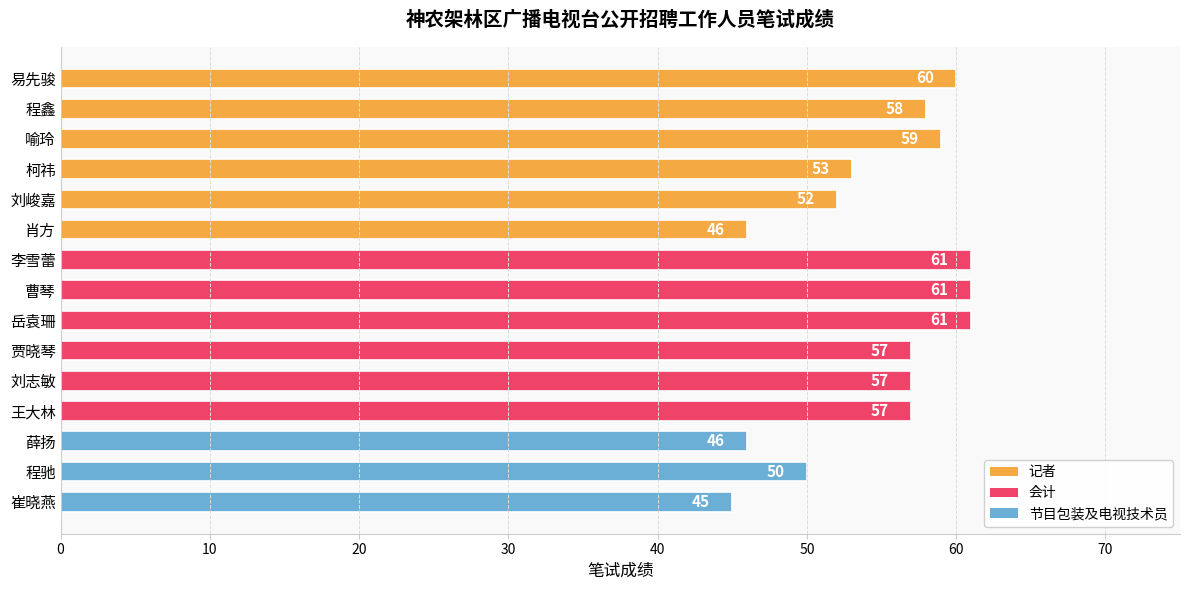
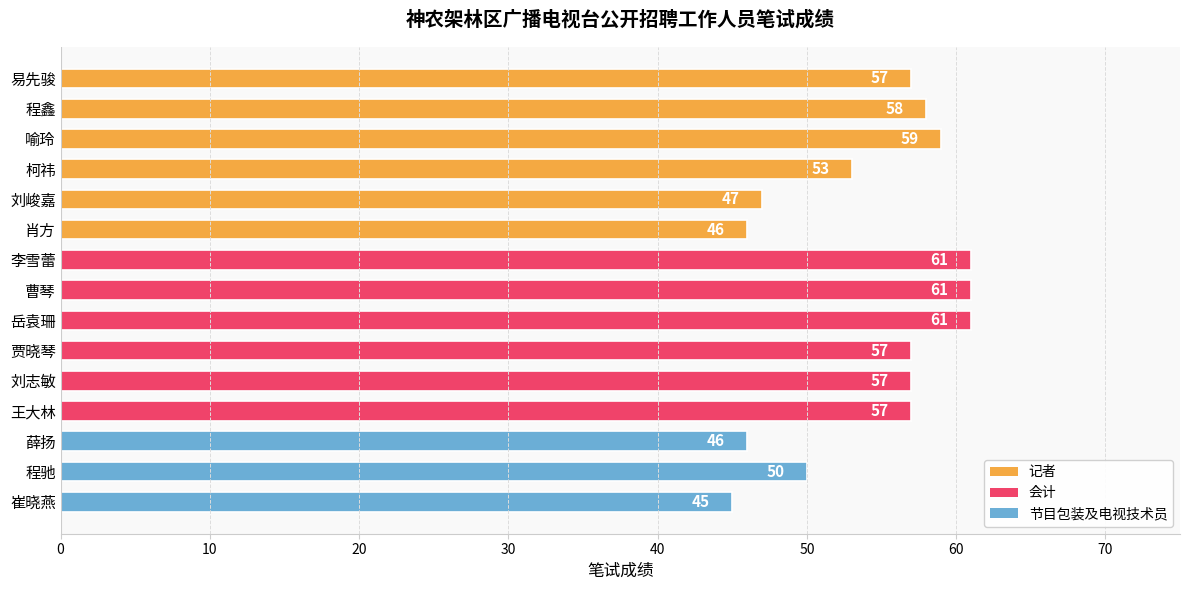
  {
-   "易先骏": 60,
+   "易先骏": 57,
    "程鑫": 58,
    "喻玲": 59,
    "柯祎": 53,
-   "刘峻嘉": 52,
+   "刘峻嘉": 47,
    "肖方": 46,
    "李雪蕾": 61,
    "曹琴": 61,
    "岳袁珊": 61,
    "贾晓琴": 57,
    "刘志敏": 57,
    "王大林": 57,
    "薛扬": 46,
    "程驰": 50,
    "崔晓燕": 45
  }
